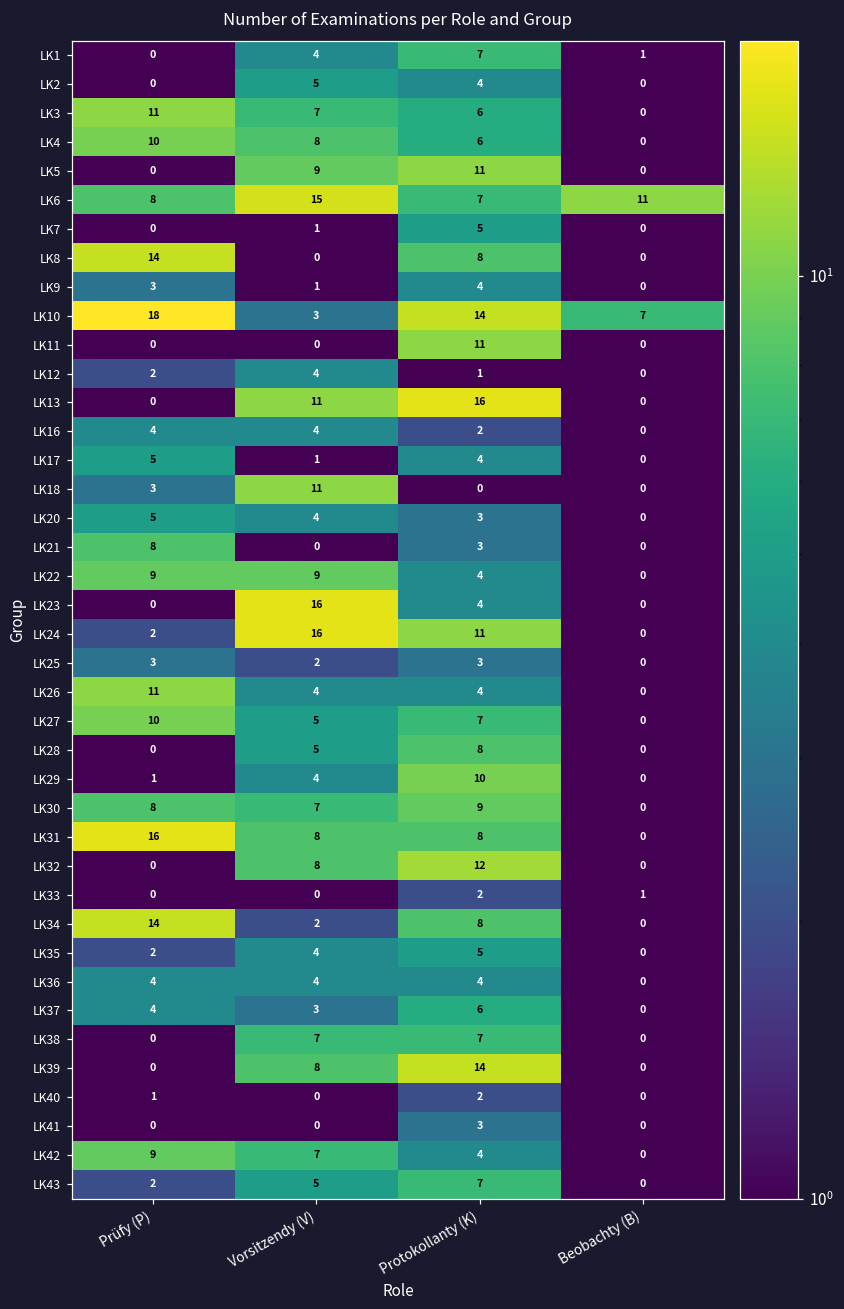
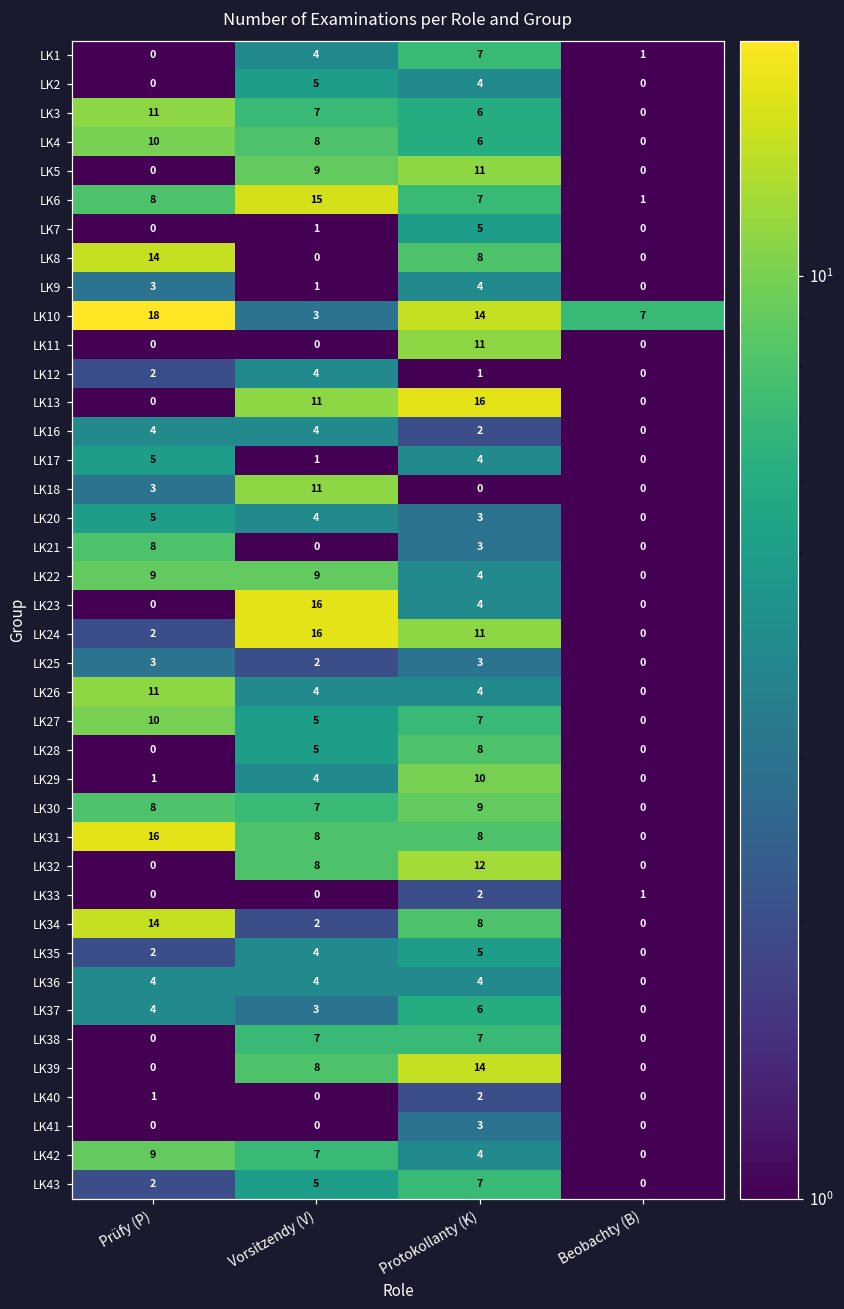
  {
    "LK1": {
      "Prüfy (P)": 0,
      "Vorsitzendy (V)": 4,
      "Protokollanty (K)": 7,
      "Beobachty (B)": 1
    },
    "LK2": {
      "Prüfy (P)": 0,
      "Vorsitzendy (V)": 5,
      "Protokollanty (K)": 4,
      "Beobachty (B)": 0
    },
    "LK3": {
      "Prüfy (P)": 11,
      "Vorsitzendy (V)": 7,
      "Protokollanty (K)": 6,
      "Beobachty (B)": 0
    },
    "LK4": {
      "Prüfy (P)": 10,
      "Vorsitzendy (V)": 8,
      "Protokollanty (K)": 6,
      "Beobachty (B)": 0
    },
    "LK5": {
      "Prüfy (P)": 0,
      "Vorsitzendy (V)": 9,
      "Protokollanty (K)": 11,
      "Beobachty (B)": 0
    },
    "LK6": {
      "Prüfy (P)": 8,
      "Vorsitzendy (V)": 15,
      "Protokollanty (K)": 7,
-     "Beobachty (B)": 11
+     "Beobachty (B)": 1
    },
    "LK7": {
      "Prüfy (P)": 0,
      "Vorsitzendy (V)": 1,
      "Protokollanty (K)": 5,
      "Beobachty (B)": 0
    },
    "LK8": {
      "Prüfy (P)": 14,
      "Vorsitzendy (V)": 0,
      "Protokollanty (K)": 8,
      "Beobachty (B)": 0
    },
    "LK9": {
      "Prüfy (P)": 3,
      "Vorsitzendy (V)": 1,
      "Protokollanty (K)": 4,
      "Beobachty (B)": 0
    },
    "LK10": {
      "Prüfy (P)": 18,
      "Vorsitzendy (V)": 3,
      "Protokollanty (K)": 14,
      "Beobachty (B)": 7
    },
    "LK11": {
      "Prüfy (P)": 0,
      "Vorsitzendy (V)": 0,
      "Protokollanty (K)": 11,
      "Beobachty (B)": 0
    },
    "LK12": {
      "Prüfy (P)": 2,
      "Vorsitzendy (V)": 4,
      "Protokollanty (K)": 1,
      "Beobachty (B)": 0
    },
    "LK13": {
      "Prüfy (P)": 0,
      "Vorsitzendy (V)": 11,
      "Protokollanty (K)": 16,
      "Beobachty (B)": 0
    },
    "LK16": {
      "Prüfy (P)": 4,
      "Vorsitzendy (V)": 4,
      "Protokollanty (K)": 2,
      "Beobachty (B)": 0
    },
    "LK17": {
      "Prüfy (P)": 5,
      "Vorsitzendy (V)": 1,
      "Protokollanty (K)": 4,
      "Beobachty (B)": 0
    },
    "LK18": {
      "Prüfy (P)": 3,
      "Vorsitzendy (V)": 11,
      "Protokollanty (K)": 0,
      "Beobachty (B)": 0
    },
    "LK20": {
      "Prüfy (P)": 5,
      "Vorsitzendy (V)": 4,
      "Protokollanty (K)": 3,
      "Beobachty (B)": 0
    },
    "LK21": {
      "Prüfy (P)": 8,
      "Vorsitzendy (V)": 0,
      "Protokollanty (K)": 3,
      "Beobachty (B)": 0
    },
    "LK22": {
      "Prüfy (P)": 9,
      "Vorsitzendy (V)": 9,
      "Protokollanty (K)": 4,
      "Beobachty (B)": 0
    },
    "LK23": {
      "Prüfy (P)": 0,
      "Vorsitzendy (V)": 16,
      "Protokollanty (K)": 4,
      "Beobachty (B)": 0
    },
    "LK24": {
      "Prüfy (P)": 2,
      "Vorsitzendy (V)": 16,
      "Protokollanty (K)": 11,
      "Beobachty (B)": 0
    },
    "LK25": {
      "Prüfy (P)": 3,
      "Vorsitzendy (V)": 2,
      "Protokollanty (K)": 3,
      "Beobachty (B)": 0
    },
    "LK26": {
      "Prüfy (P)": 11,
      "Vorsitzendy (V)": 4,
      "Protokollanty (K)": 4,
      "Beobachty (B)": 0
    },
    "LK27": {
      "Prüfy (P)": 10,
      "Vorsitzendy (V)": 5,
      "Protokollanty (K)": 7,
      "Beobachty (B)": 0
    },
    "LK28": {
      "Prüfy (P)": 0,
      "Vorsitzendy (V)": 5,
      "Protokollanty (K)": 8,
      "Beobachty (B)": 0
    },
    "LK29": {
      "Prüfy (P)": 1,
      "Vorsitzendy (V)": 4,
      "Protokollanty (K)": 10,
      "Beobachty (B)": 0
    },
    "LK30": {
      "Prüfy (P)": 8,
      "Vorsitzendy (V)": 7,
      "Protokollanty (K)": 9,
      "Beobachty (B)": 0
    },
    "LK31": {
      "Prüfy (P)": 16,
      "Vorsitzendy (V)": 8,
      "Protokollanty (K)": 8,
      "Beobachty (B)": 0
    },
    "LK32": {
      "Prüfy (P)": 0,
      "Vorsitzendy (V)": 8,
      "Protokollanty (K)": 12,
      "Beobachty (B)": 0
    },
    "LK33": {
      "Prüfy (P)": 0,
      "Vorsitzendy (V)": 0,
      "Protokollanty (K)": 2,
      "Beobachty (B)": 1
    },
    "LK34": {
      "Prüfy (P)": 14,
      "Vorsitzendy (V)": 2,
      "Protokollanty (K)": 8,
      "Beobachty (B)": 0
    },
    "LK35": {
      "Prüfy (P)": 2,
      "Vorsitzendy (V)": 4,
      "Protokollanty (K)": 5,
      "Beobachty (B)": 0
    },
    "LK36": {
      "Prüfy (P)": 4,
      "Vorsitzendy (V)": 4,
      "Protokollanty (K)": 4,
      "Beobachty (B)": 0
    },
    "LK37": {
      "Prüfy (P)": 4,
      "Vorsitzendy (V)": 3,
      "Protokollanty (K)": 6,
      "Beobachty (B)": 0
    },
    "LK38": {
      "Prüfy (P)": 0,
      "Vorsitzendy (V)": 7,
      "Protokollanty (K)": 7,
      "Beobachty (B)": 0
    },
    "LK39": {
      "Prüfy (P)": 0,
      "Vorsitzendy (V)": 8,
      "Protokollanty (K)": 14,
      "Beobachty (B)": 0
    },
    "LK40": {
      "Prüfy (P)": 1,
      "Vorsitzendy (V)": 0,
      "Protokollanty (K)": 2,
      "Beobachty (B)": 0
    },
    "LK41": {
      "Prüfy (P)": 0,
      "Vorsitzendy (V)": 0,
      "Protokollanty (K)": 3,
      "Beobachty (B)": 0
    },
    "LK42": {
      "Prüfy (P)": 9,
      "Vorsitzendy (V)": 7,
      "Protokollanty (K)": 4,
      "Beobachty (B)": 0
    },
    "LK43": {
      "Prüfy (P)": 2,
      "Vorsitzendy (V)": 5,
      "Protokollanty (K)": 7,
      "Beobachty (B)": 0
    }
  }
